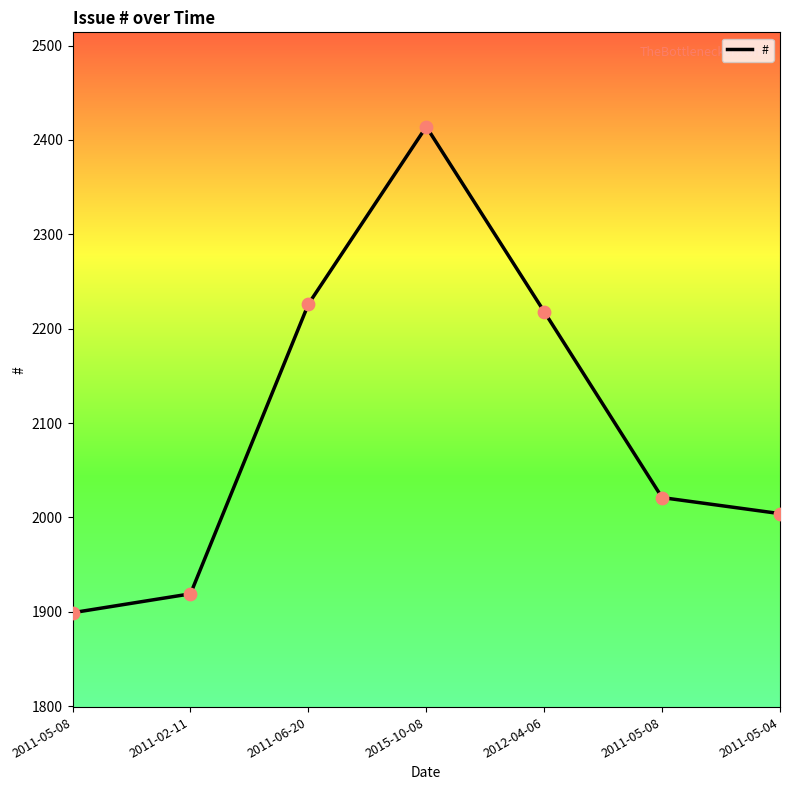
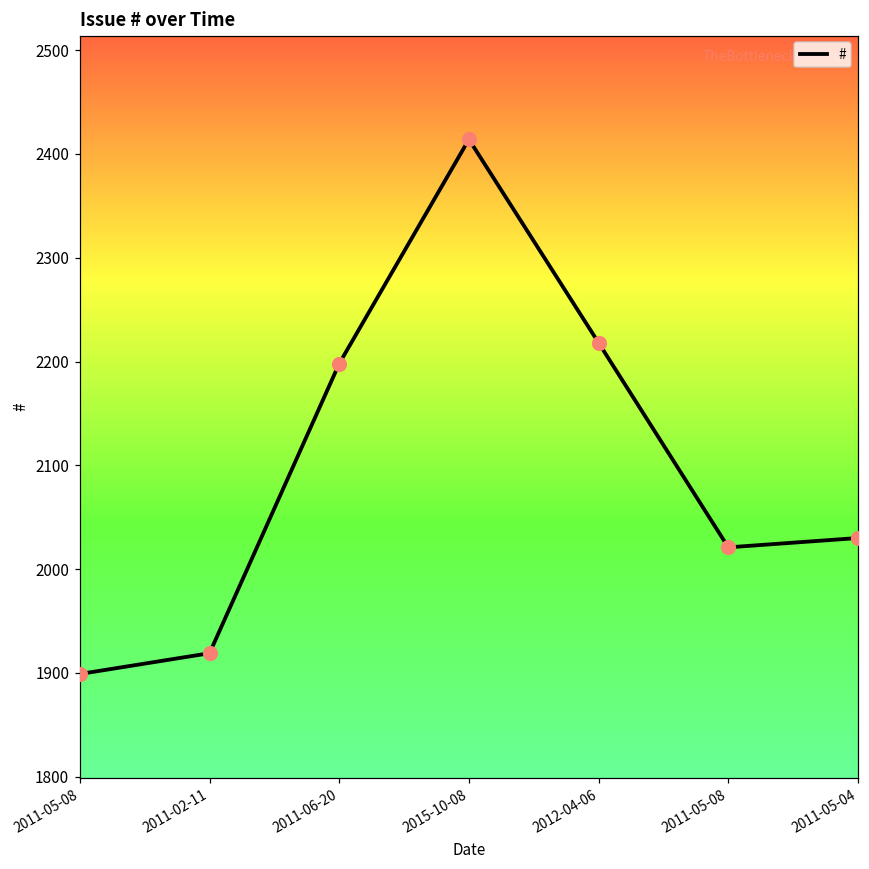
  {
    "2011-02-11": 1920,
-   "2011-06-20": 2230,
+   "2011-06-20": 2200,
    "2015-10-08": 2410,
    "2012-04-06": 2220,
-   "2011-05-04": 2000
+   "2011-05-04": 2030
  }
